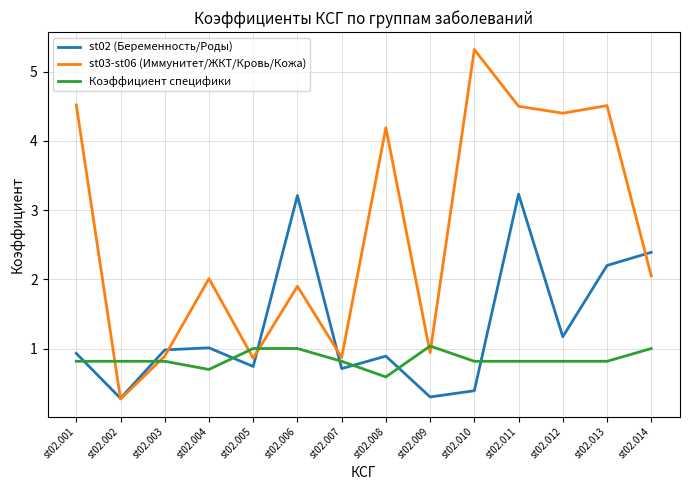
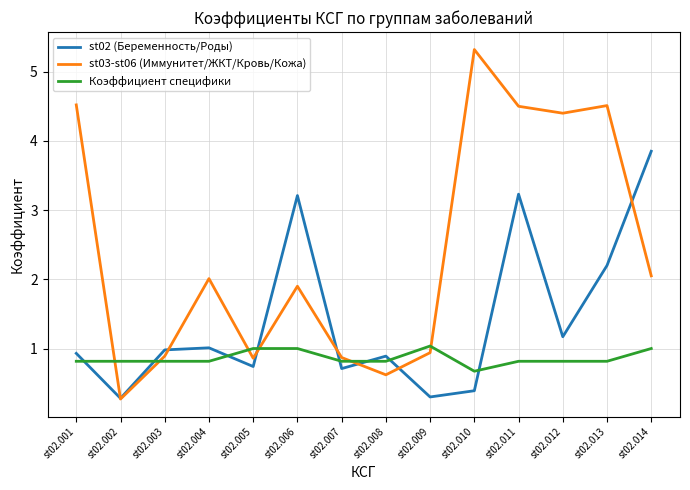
  {
    "st02 (Беременность/Роды)": {
      "st02.001": 0.9,
      "st02.003": 1.0,
      "st02.004": 1.0,
      "st02.005": 0.7,
      "st02.006": 3.2,
      "st02.007": 0.7,
      "st02.008": 0.9,
      "st02.009": 0.3,
      "st02.010": 0.4,
      "st02.011": 3.2,
      "st02.012": 1.2,
      "st02.013": 2.2,
-     "st02.014": 2.4
+     "st02.014": 3.9
    },
    "st03-st06 (Иммунитет/ЖКТ/Кровь/Кожа)": {
      "st02.001": 4.5,
      "st02.003": 0.9,
      "st02.004": 2.0,
      "st02.005": 0.9,
      "st02.006": 1.9,
      "st02.007": 0.9,
-     "st02.008": 4.2,
+     "st02.008": 0.6,
      "st02.009": 0.9,
      "st02.010": 5.3,
      "st02.011": 4.5,
      "st02.012": 4.4,
      "st02.013": 4.5,
      "st02.014": 2.1
    },
    "Коэффициент специфики": {
      "st02.001": 0.8,
      "st02.002": 0.8,
      "st02.003": 0.8,
-     "st02.004": 0.7,
+     "st02.004": 0.8,
      "st02.005": 1.0,
      "st02.006": 1.0,
      "st02.007": 0.8,
-     "st02.008": 0.6,
+     "st02.008": 0.8,
      "st02.009": 1.0,
-     "st02.010": 0.8,
+     "st02.010": 0.7,
      "st02.011": 0.8,
      "st02.012": 0.8,
      "st02.013": 0.8,
      "st02.014": 1.0
    }
  }
